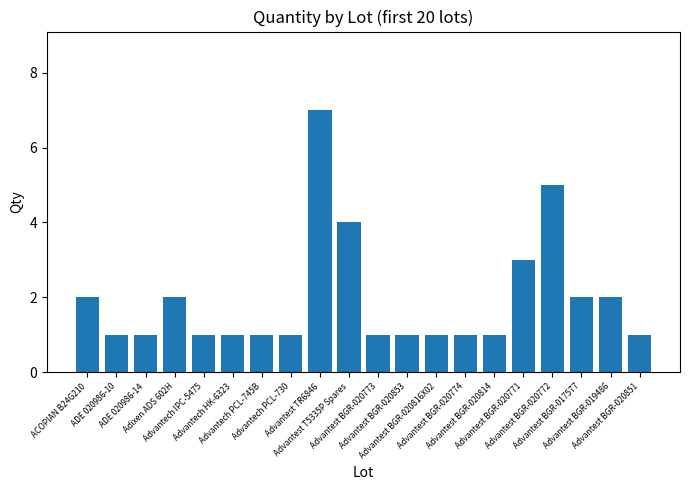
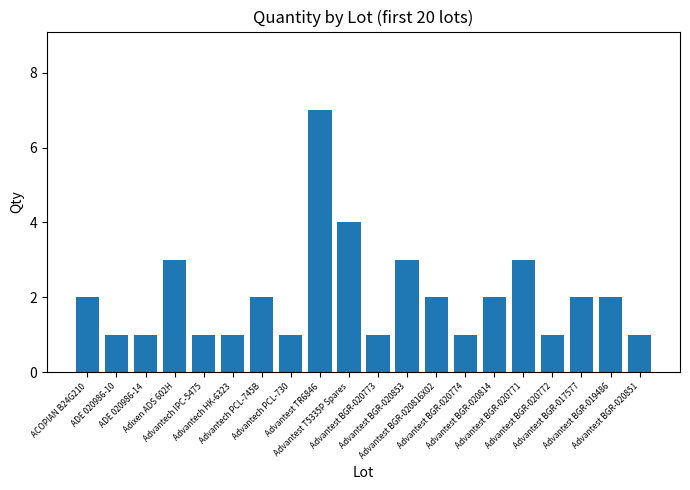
  {
    "ACOPIAN B24G210": 2,
    "ADE 020986-10": 1,
    "ADE 020986-14": 1,
-   "Adixen ADS 602H": 2,
+   "Adixen ADS 602H": 3,
    "Advantech IPC-5475": 1,
    "Advantech HK-6323": 1,
-   "Advantech PCL-745B": 1,
+   "Advantech PCL-745B": 2,
    "Advantech PCL-730": 1,
    "Advantest TR6846": 7,
    "Advantest T5335P Spares": 4,
    "Advantest BGR-020773": 1,
-   "Advantest BGR-020853": 1,
-   "Advantest BGR-020816X02": 1,
+   "Advantest BGR-020853": 3,
+   "Advantest BGR-020816X02": 2,
    "Advantest BGR-020774": 1,
-   "Advantest BGR-020814": 1,
+   "Advantest BGR-020814": 2,
    "Advantest BGR-020771": 3,
-   "Advantest BGR-020772": 5,
+   "Advantest BGR-020772": 1,
    "Advantest BGR-017577": 2,
    "Advantest BGR-019486": 2,
    "Advantest BGR-020851": 1
  }
